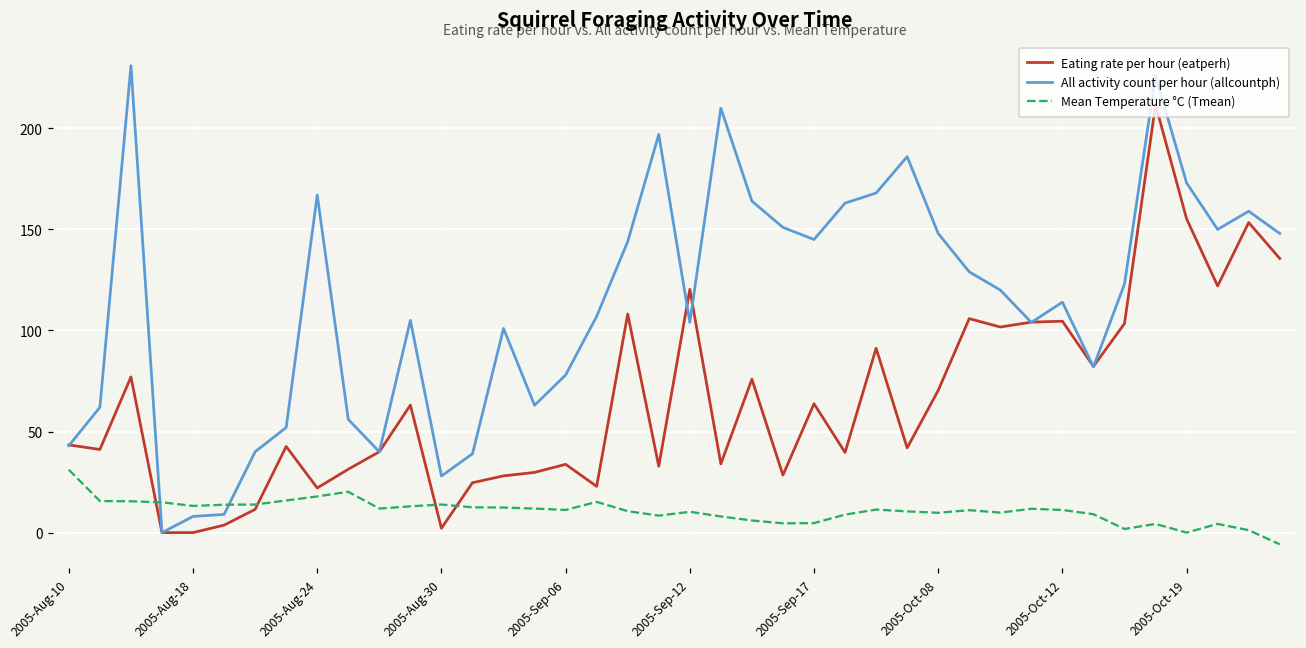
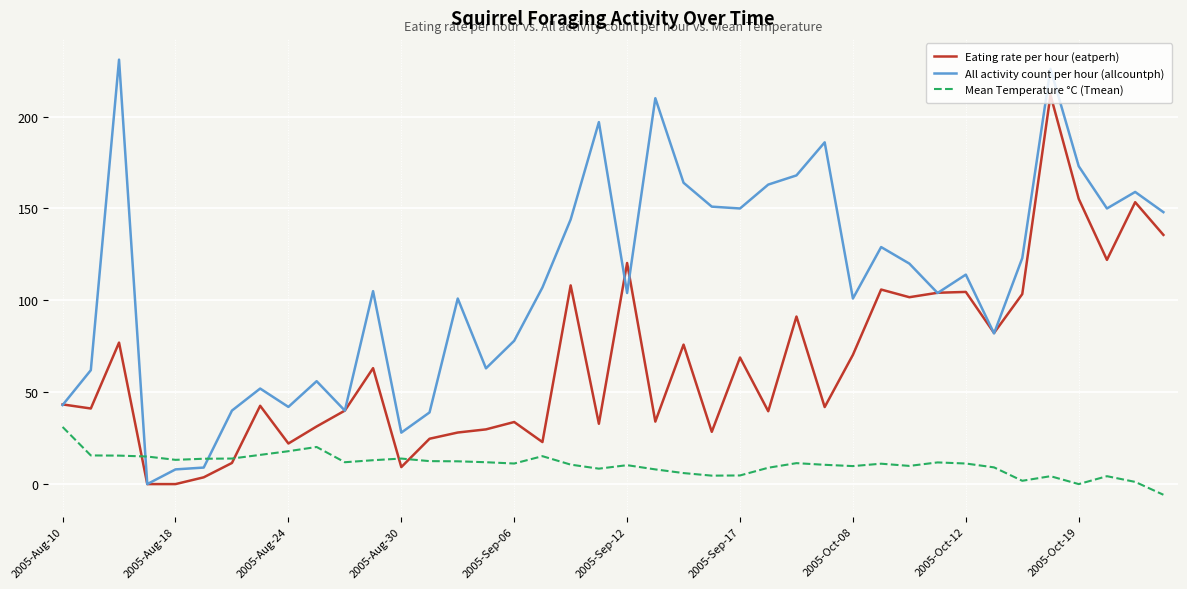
  {
    "Eating rate per hour (eatperh)": {
      "2005-Aug-18": 0,
      "2005-Aug-24": 22,
-     "2005-Aug-30": 2,
+     "2005-Aug-30": 9,
      "2005-Sep-06": 34,
      "2005-Sep-12": 120,
-     "2005-Sep-17": 64,
+     "2005-Sep-17": 69,
      "2005-Oct-08": 70,
      "2005-Oct-12": 105,
      "2005-Oct-19": 155
    },
    "All activity count per hour (allcountph)": {
      "2005-Aug-18": 8,
-     "2005-Aug-24": 167,
+     "2005-Aug-24": 42,
      "2005-Aug-30": 28,
      "2005-Sep-06": 78,
      "2005-Sep-12": 104,
-     "2005-Sep-17": 145,
-     "2005-Oct-08": 148,
+     "2005-Sep-17": 150,
+     "2005-Oct-08": 101,
      "2005-Oct-12": 114,
      "2005-Oct-19": 173
    },
    "Mean Temperature °C (Tmean)": {
      "2005-Aug-10": 31,
      "2005-Aug-18": 13,
      "2005-Aug-24": 18,
      "2005-Aug-30": 14,
      "2005-Sep-06": 11,
      "2005-Sep-12": 10,
      "2005-Sep-17": 5,
      "2005-Oct-08": 10,
      "2005-Oct-12": 11,
      "2005-Oct-19": 0
    }
  }
